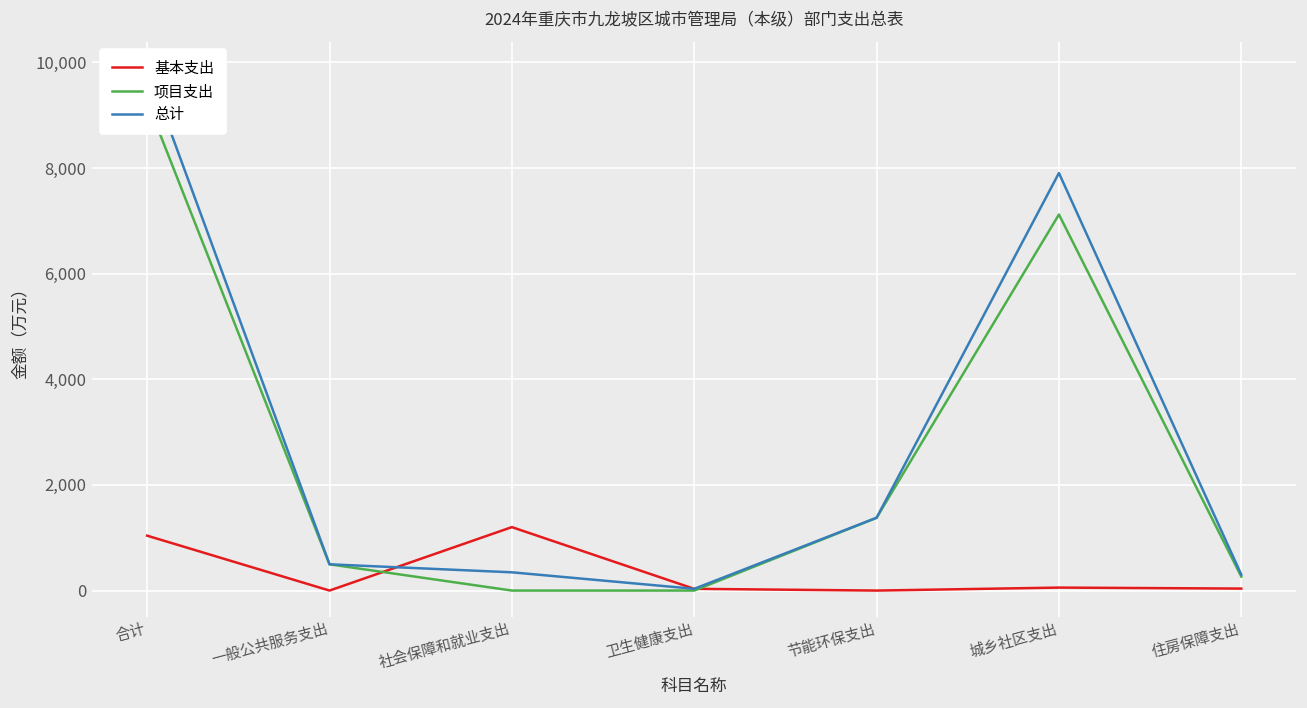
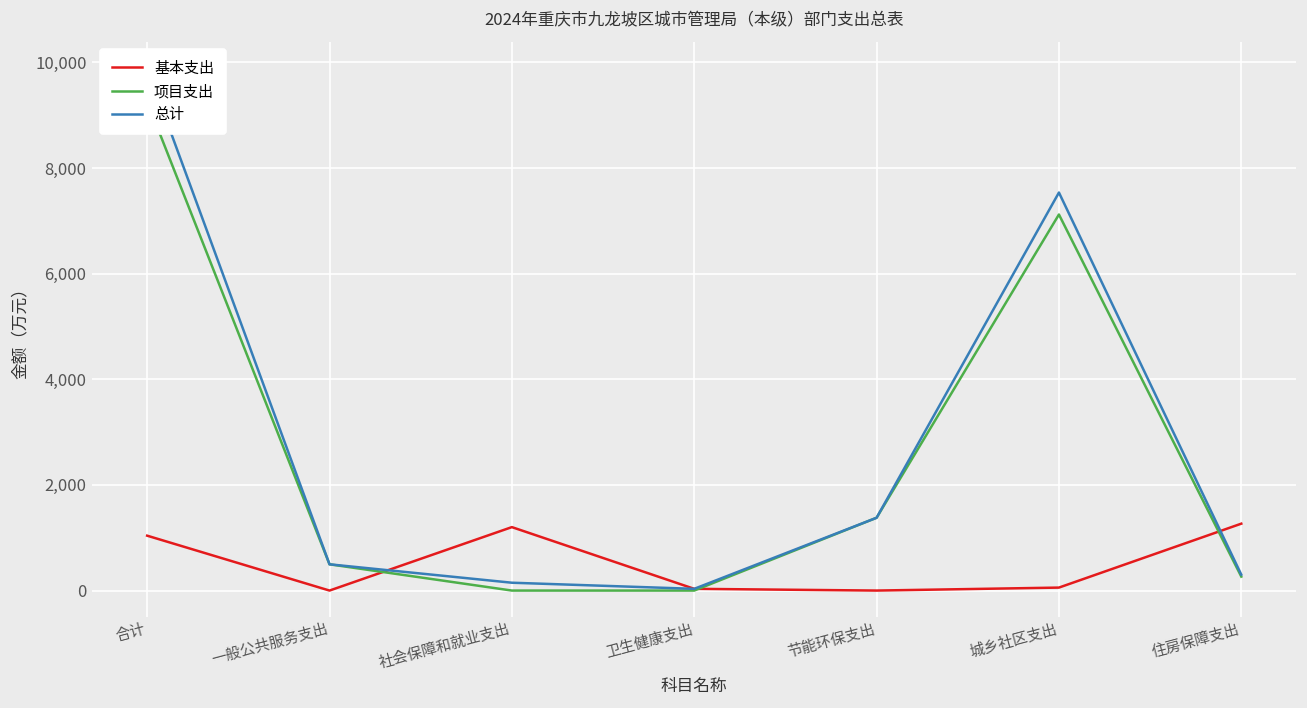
  {
    "基本支出": {
      "合计": "1,000",
      "一般公共服务支出": "0",
      "社会保障和就业支出": "1,200",
      "节能环保支出": "0",
      "城乡社区支出": "100",
-     "住房保障支出": "0"
+     "住房保障支出": "1,300"
    },
    "项目支出": {
      "社会保障和就业支出": "0",
      "城乡社区支出": "7,100"
    },
    "总计": {
-     "社会保障和就业支出": "300",
-     "城乡社区支出": "7,900"
+     "社会保障和就业支出": "100",
+     "城乡社区支出": "7,500"
    }
  }
